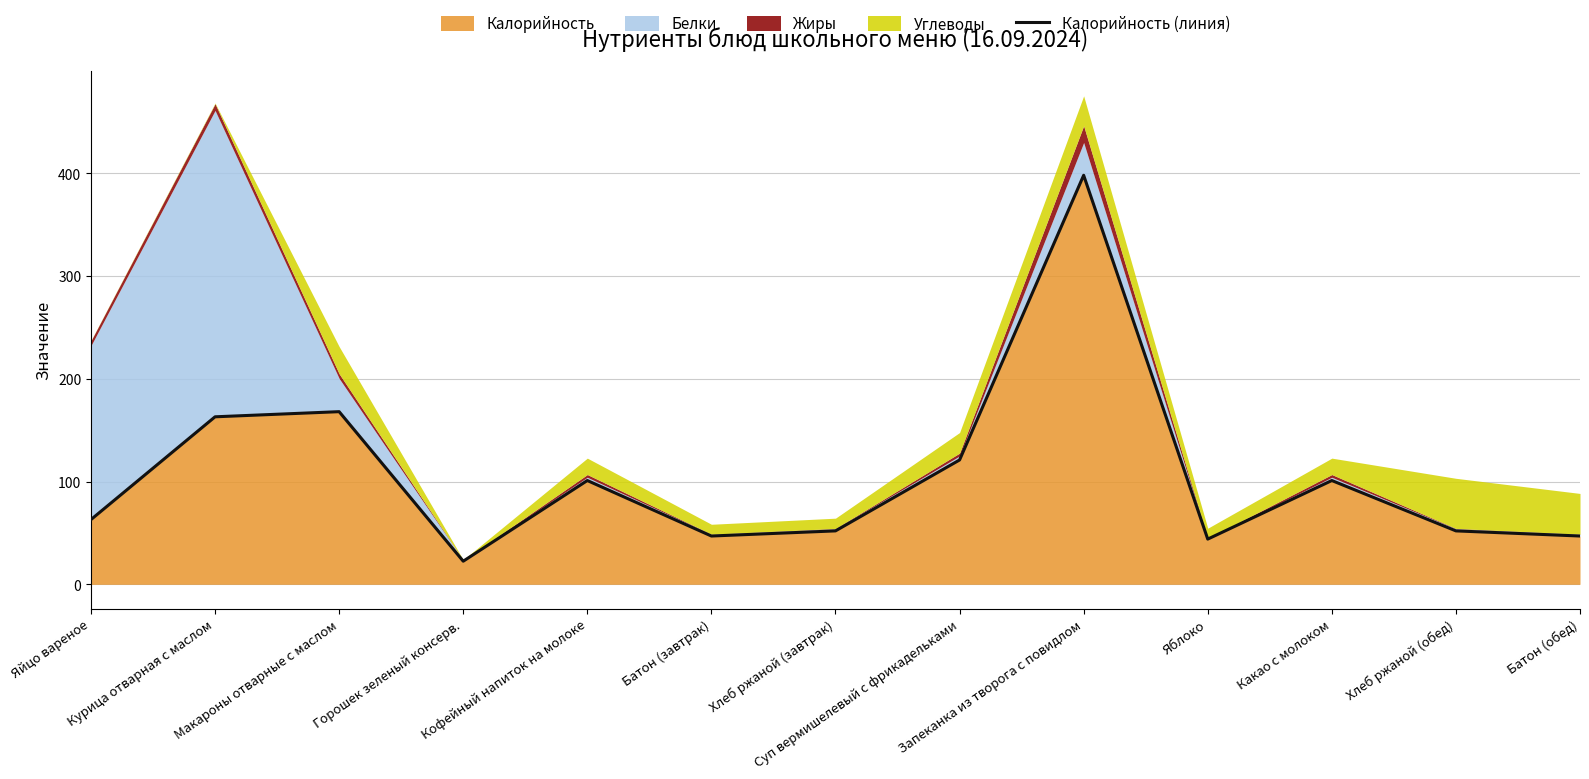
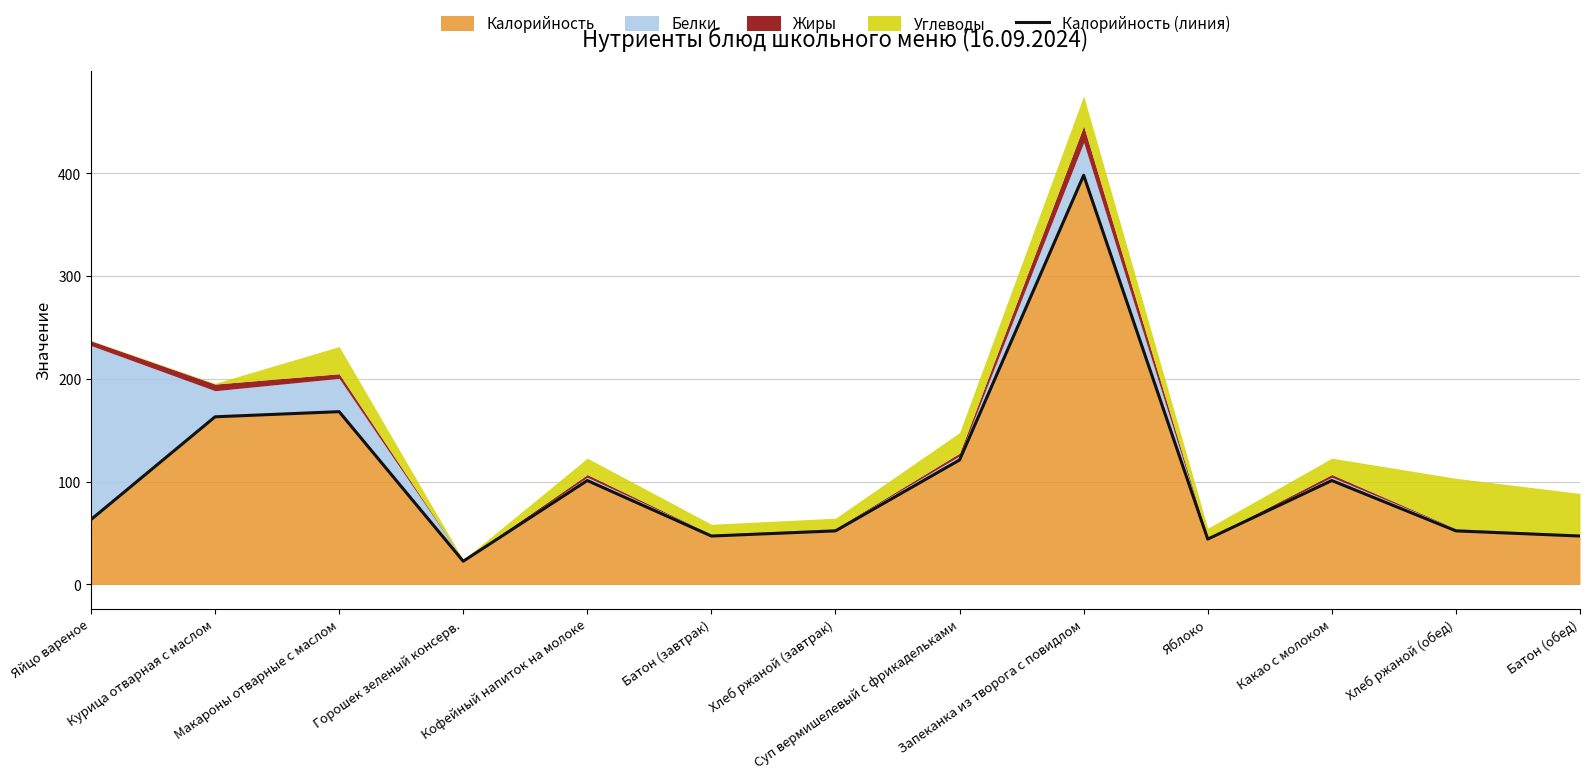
  {
    "Калорийность": {
      "Яйцо вареное": 63,
      "Курица отварная с маслом": 163,
      "Макароны отварные с маслом": 168,
      "Кофейный напиток на молоке": 101,
      "Суп вермишелевый с фрикадельками": 121,
      "Запеканка из творога с повидлом": 398,
      "Какао с молоком": 101
    },
    "Белки": {
      "Яйцо вареное": 169,
-     "Курица отварная с маслом": 298,
+     "Курица отварная с маслом": 25,
      "Макароны отварные с маслом": 32,
      "Кофейный напиток на молоке": 3,
      "Суп вермишелевый с фрикадельками": 4,
      "Запеканка из творога с повидлом": 32,
      "Какао с молоком": 3
    },
    "Жиры": {
      "Макароны отварные с маслом": 5,
      "Кофейный напиток на молоке": 3,
      "Суп вермишелевый с фрикадельками": 3,
      "Запеканка из творога с повидлом": 16,
      "Какао с молоком": 3
    },
    "Углеводы": {
      "Макароны отварные с маслом": 26,
      "Кофейный напиток на молоке": 16,
      "Батон (завтрак)": 10,
      "Хлеб ржаной (завтрак)": 10,
      "Суп вермишелевый с фрикадельками": 20,
      "Запеканка из творога с повидлом": 29,
      "Яблоко": 10,
      "Какао с молоком": 16,
      "Хлеб ржаной (обед)": 49,
      "Батон (обед)": 40
    }
  }
